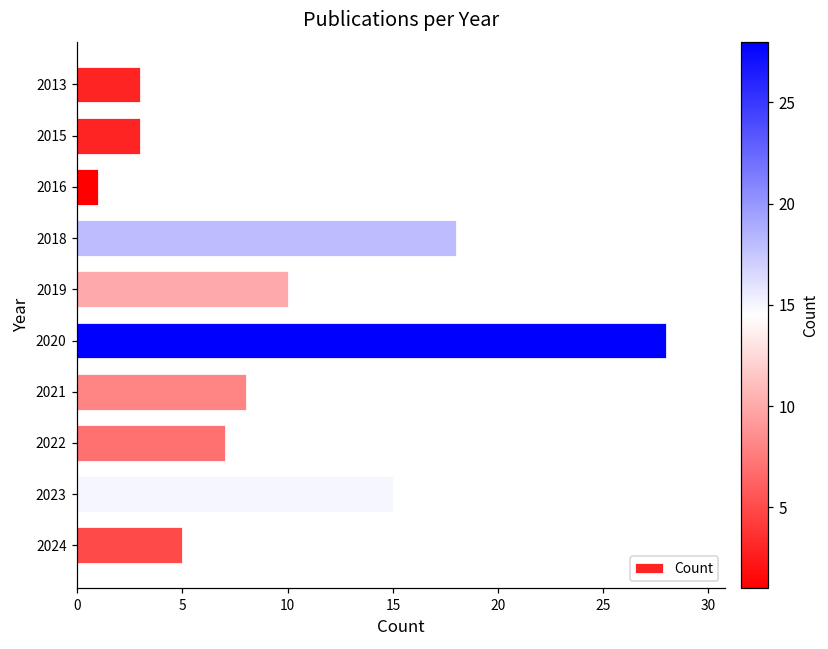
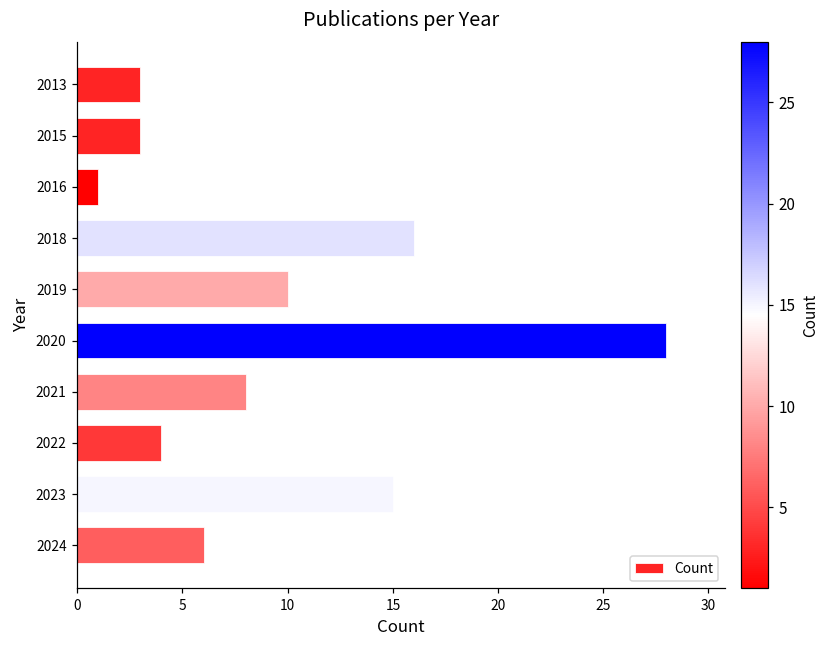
  {
    "2013": 3,
    "2015": 3,
    "2016": 1,
-   "2018": 18,
+   "2018": 16,
    "2019": 10,
    "2020": 28,
    "2021": 8,
-   "2022": 7,
+   "2022": 4,
    "2023": 15,
-   "2024": 5
+   "2024": 6
  }
